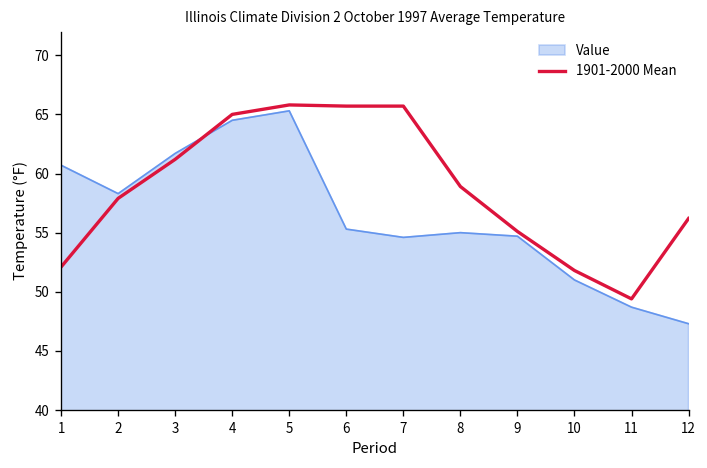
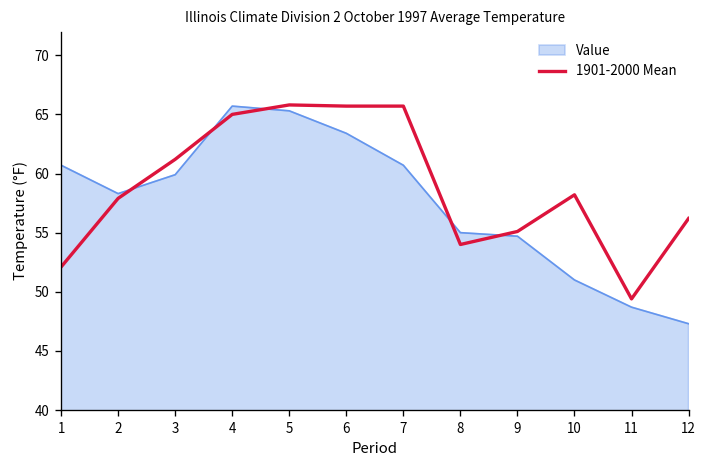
  {
    "Value": {
      "1": 61,
      "2": 58,
-     "3": 62,
-     "4": 65,
+     "3": 60,
+     "4": 66,
      "5": 65,
-     "6": 55,
-     "7": 55,
+     "6": 63,
+     "7": 61,
      "8": 55,
      "9": 55,
      "10": 51,
      "11": 49,
      "12": 47
    },
    "1901-2000 Mean": {
      "1": 52,
      "2": 58,
      "3": 61,
      "4": 65,
      "5": 66,
      "6": 66,
      "7": 66,
-     "8": 59,
+     "8": 54,
      "9": 55,
-     "10": 52,
+     "10": 58,
      "11": 49,
      "12": 56
    }
  }
